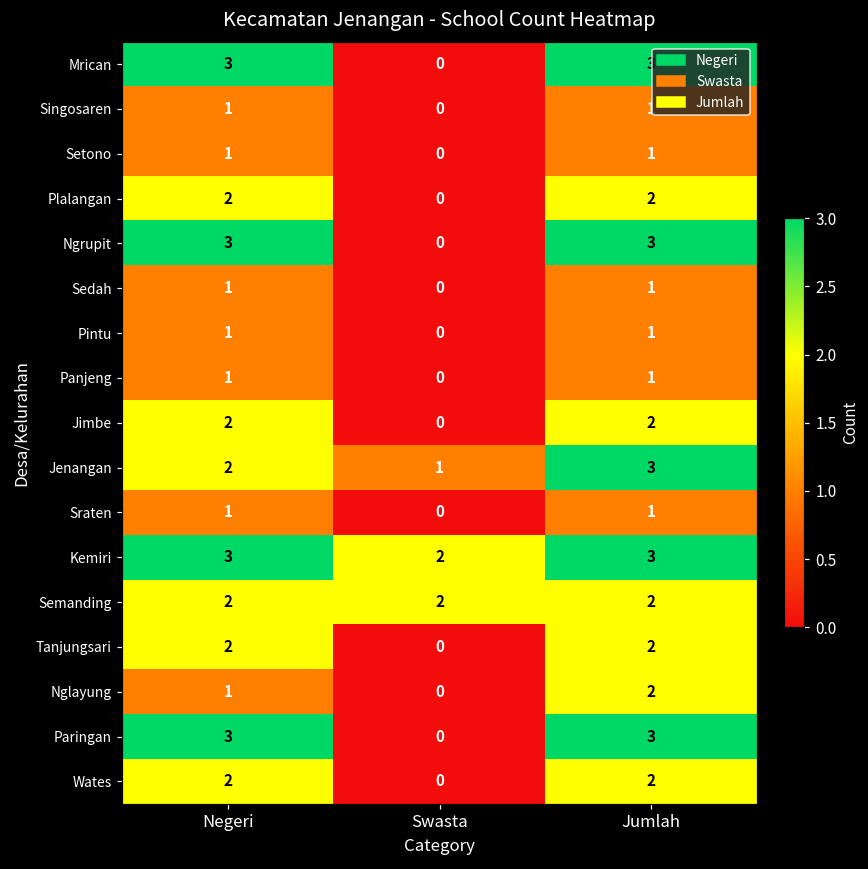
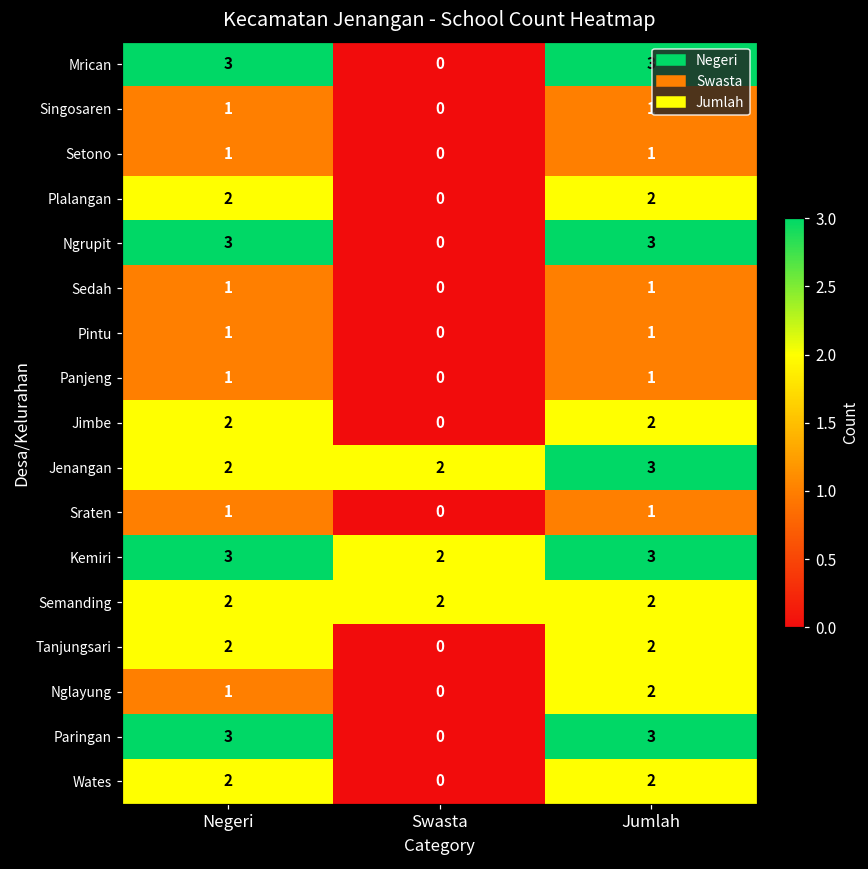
  {
    "Mrican": {
      "Negeri": 3,
      "Swasta": 0
    },
    "Singosaren": {
      "Negeri": 1,
      "Swasta": 0
    },
    "Setono": {
      "Negeri": 1,
      "Swasta": 0,
      "Jumlah": 1
    },
    "Plalangan": {
      "Negeri": 2,
      "Swasta": 0,
      "Jumlah": 2
    },
    "Ngrupit": {
      "Negeri": 3,
      "Swasta": 0,
      "Jumlah": 3
    },
    "Sedah": {
      "Negeri": 1,
      "Swasta": 0,
      "Jumlah": 1
    },
    "Pintu": {
      "Negeri": 1,
      "Swasta": 0,
      "Jumlah": 1
    },
    "Panjeng": {
      "Negeri": 1,
      "Swasta": 0,
      "Jumlah": 1
    },
    "Jimbe": {
      "Negeri": 2,
      "Swasta": 0,
      "Jumlah": 2
    },
    "Jenangan": {
      "Negeri": 2,
-     "Swasta": 1,
+     "Swasta": 2,
      "Jumlah": 3
    },
    "Sraten": {
      "Negeri": 1,
      "Swasta": 0,
      "Jumlah": 1
    },
    "Kemiri": {
      "Negeri": 3,
      "Swasta": 2,
      "Jumlah": 3
    },
    "Semanding": {
      "Negeri": 2,
      "Swasta": 2,
      "Jumlah": 2
    },
    "Tanjungsari": {
      "Negeri": 2,
      "Swasta": 0,
      "Jumlah": 2
    },
    "Nglayung": {
      "Negeri": 1,
      "Swasta": 0,
      "Jumlah": 2
    },
    "Paringan": {
      "Negeri": 3,
      "Swasta": 0,
      "Jumlah": 3
    },
    "Wates": {
      "Negeri": 2,
      "Swasta": 0,
      "Jumlah": 2
    }
  }
